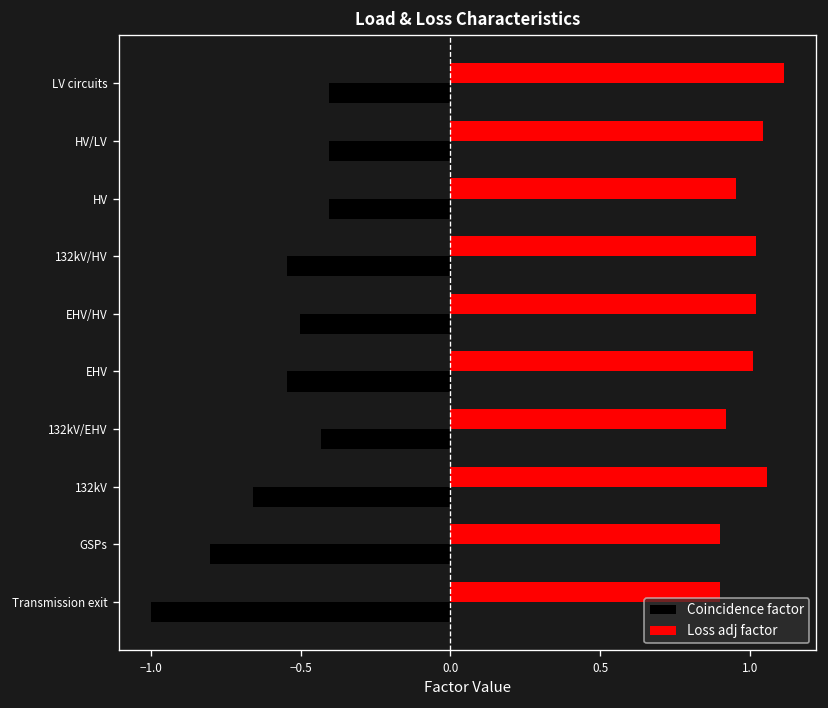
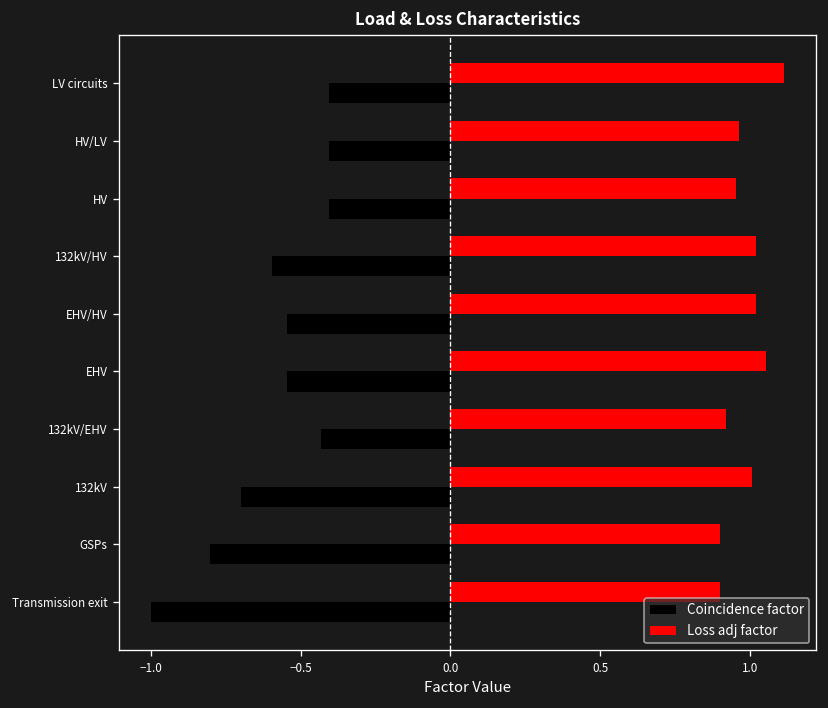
  {
    "Coincidence factor": {
      "LV circuits": -0.41,
      "HV/LV": -0.41,
      "HV": -0.41,
-     "132kV/HV": -0.55,
-     "EHV/HV": -0.50,
+     "132kV/HV": -0.60,
+     "EHV/HV": -0.55,
      "EHV": -0.55,
      "132kV/EHV": -0.43,
-     "132kV": -0.66,
+     "132kV": -0.70,
      "GSPs": -0.80,
      "Transmission exit": -1.00
    },
    "Loss adj factor": {
      "LV circuits": 1.12,
-     "HV/LV": 1.04,
+     "HV/LV": 0.96,
      "HV": 0.95,
      "132kV/HV": 1.02,
      "EHV/HV": 1.02,
-     "EHV": 1.01,
+     "EHV": 1.06,
      "132kV/EHV": 0.92,
-     "132kV": 1.06,
+     "132kV": 1.01,
      "GSPs": 0.90,
      "Transmission exit": 0.90
    }
  }
